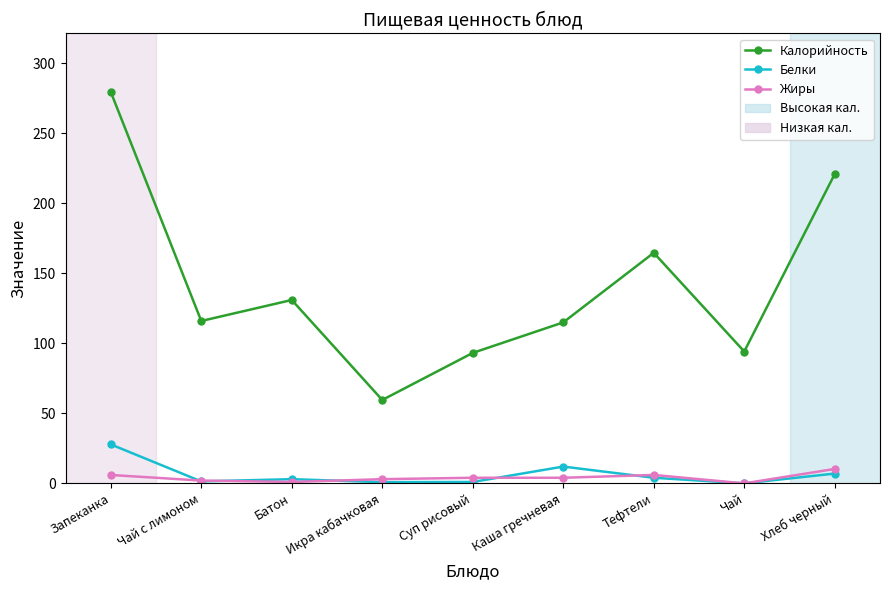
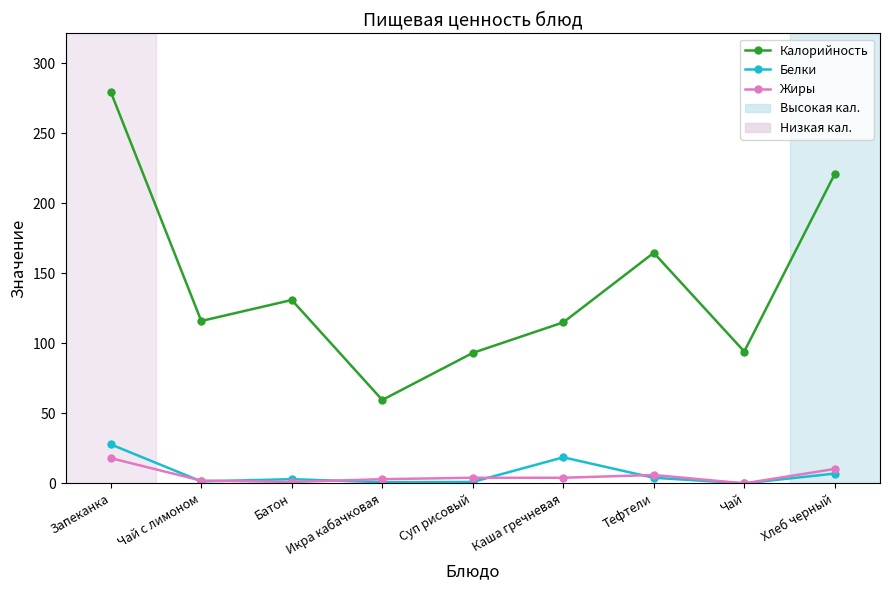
  {
    "Калорийность": {
      "Запеканка": 280,
      "Чай с лимоном": 116,
      "Батон": 131,
      "Икра кабачковая": 60,
      "Суп рисовый": 93,
      "Каша гречневая": 115,
      "Тефтели": 165,
      "Чай": 94,
      "Хлеб черный": 221
    },
    "Белки": {
      "Запеканка": 28,
      "Батон": 3,
      "Икра кабачковая": 1,
      "Суп рисовый": 1,
-     "Каша гречневая": 12,
+     "Каша гречневая": 19,
      "Тефтели": 4,
      "Хлеб черный": 7
    },
    "Жиры": {
-     "Запеканка": 6,
+     "Запеканка": 18,
      "Батон": 1,
      "Икра кабачковая": 3,
      "Суп рисовый": 4,
      "Каша гречневая": 4,
      "Тефтели": 6,
      "Хлеб черный": 10
    }
  }
